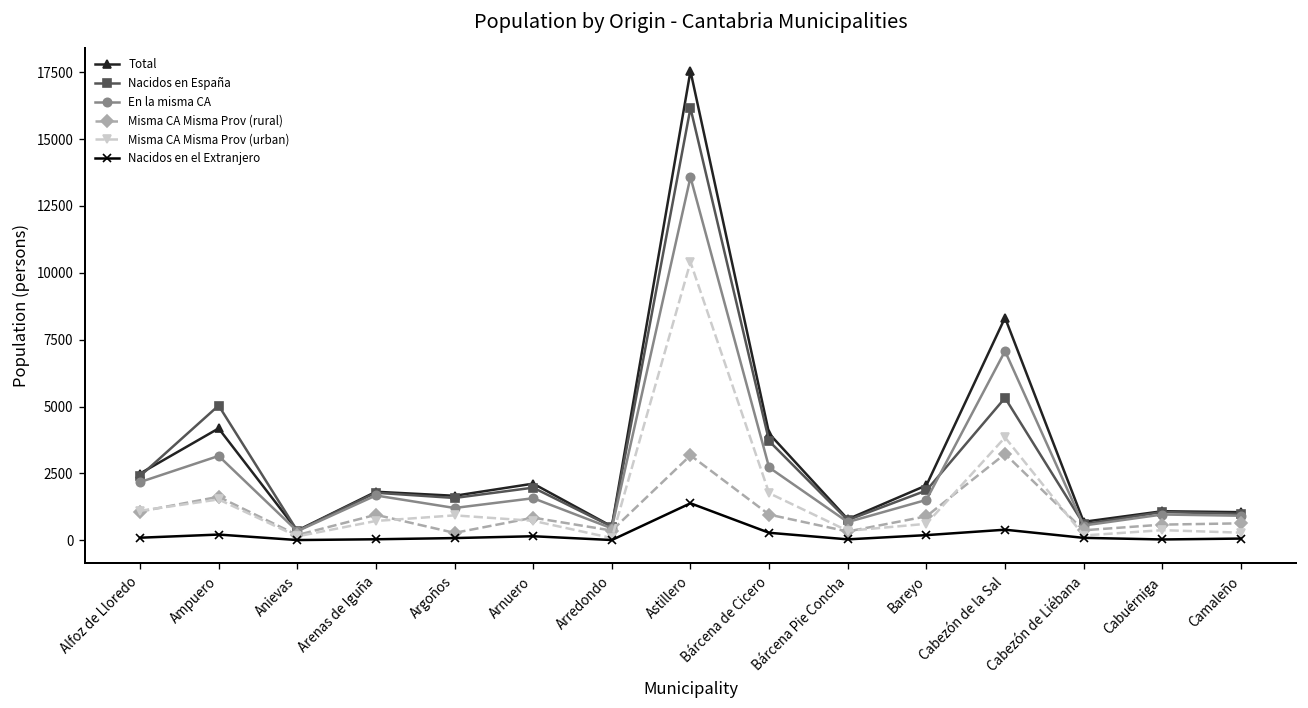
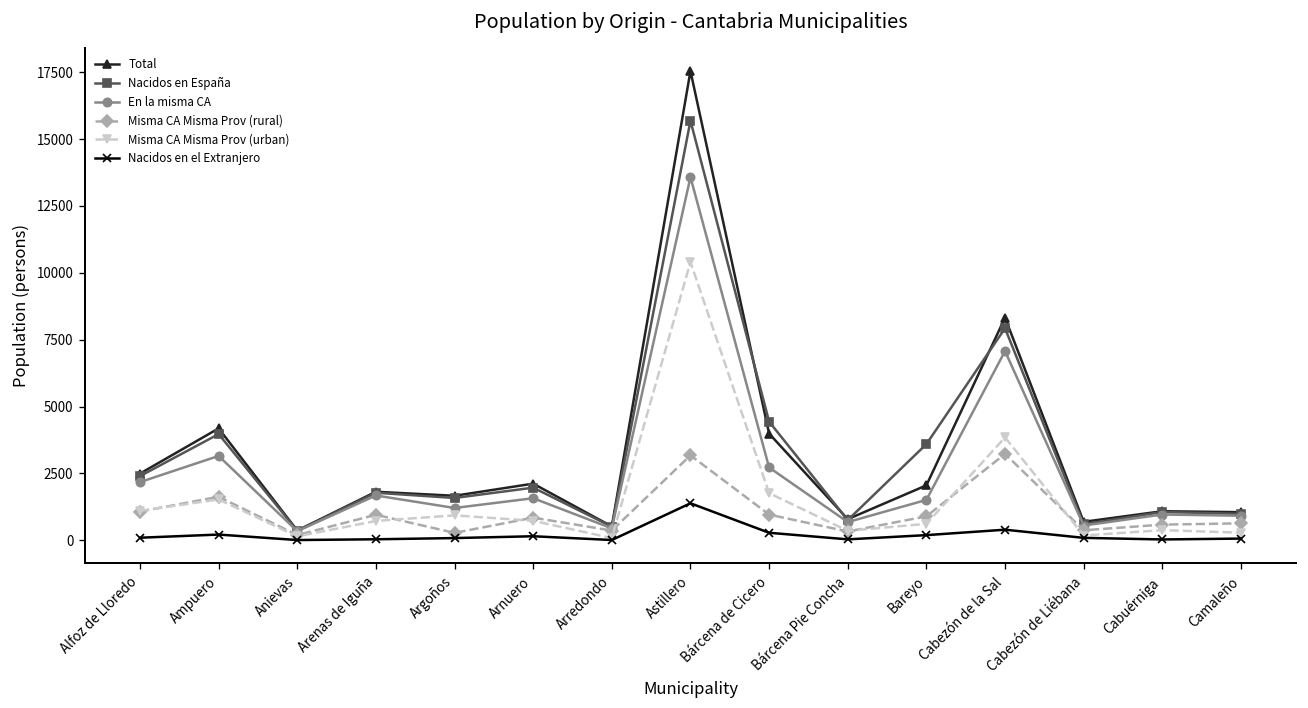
  {
    "Nacidos en España": {
-     "Ampuero": 5000,
+     "Ampuero": 4000,
      "Arnuero": 2000,
-     "Astillero": 16200,
-     "Bárcena de Cicero": 3700,
-     "Bareyo": 1900,
-     "Cabezón de la Sal": 5300
+     "Astillero": 15700,
+     "Bárcena de Cicero": 4400,
+     "Bareyo": 3600,
+     "Cabezón de la Sal": 7900
    }
  }
